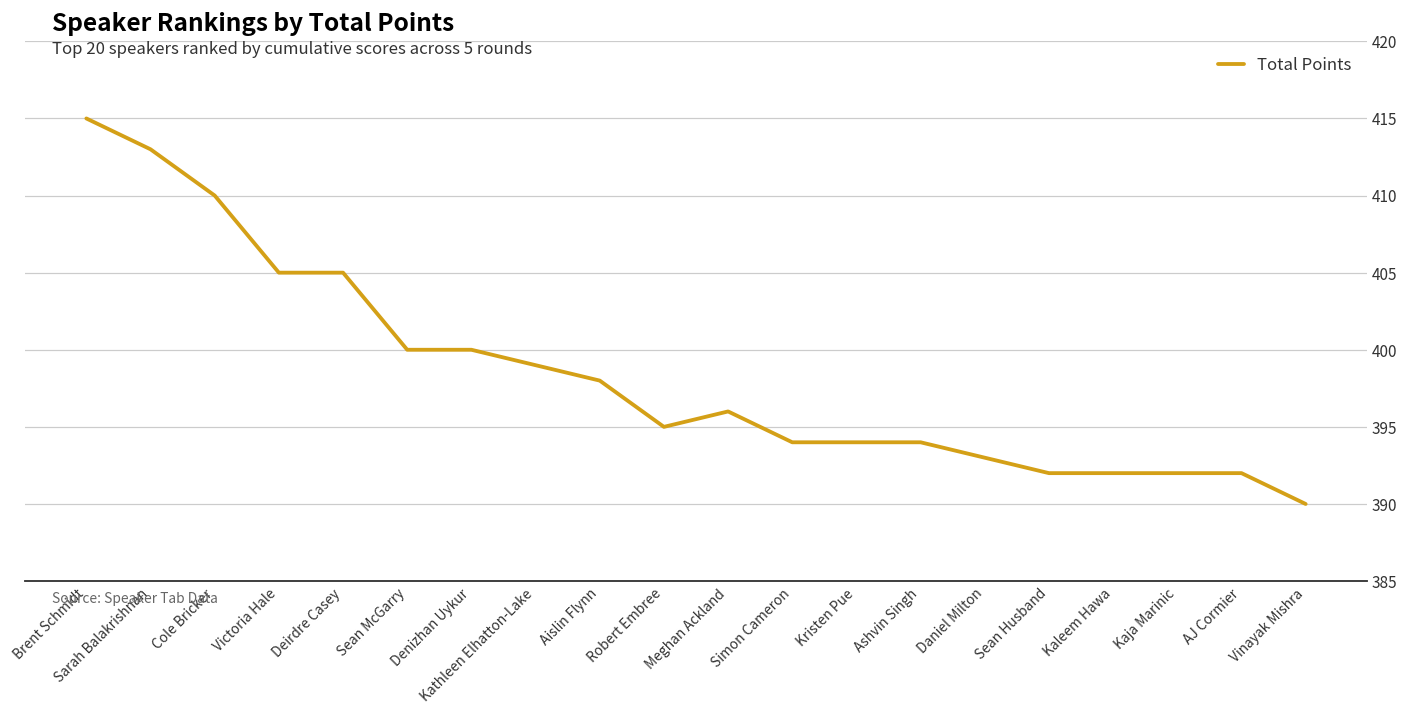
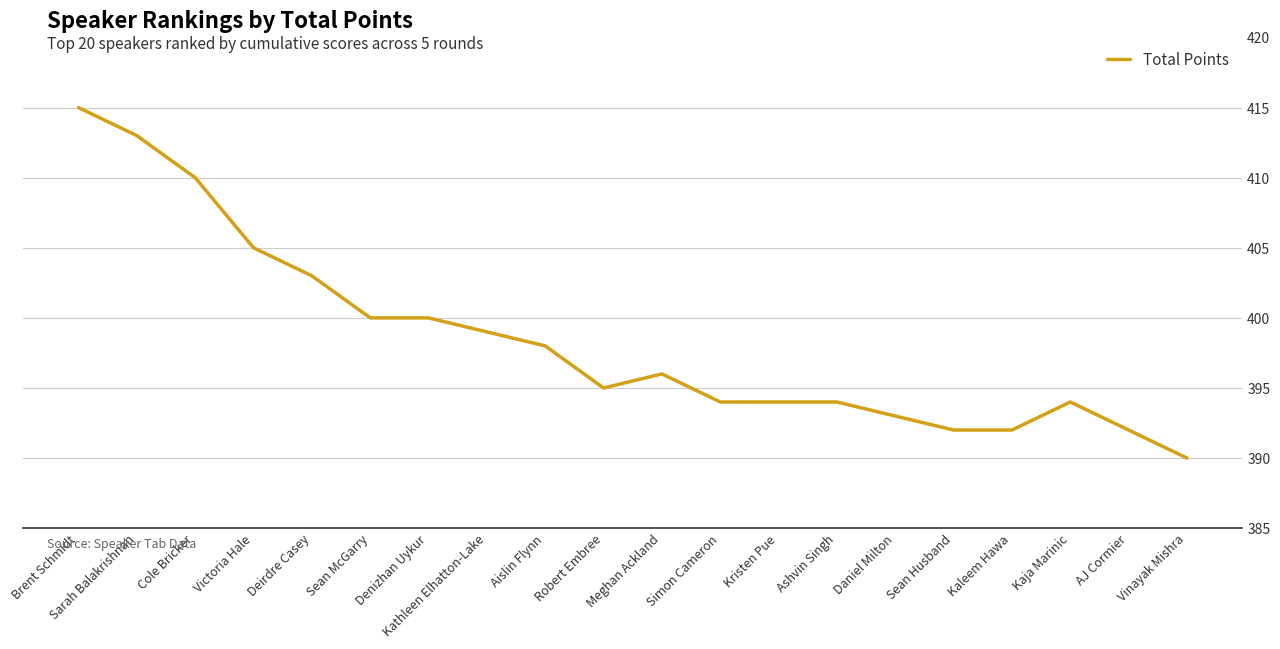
  {
    "Brent Schmidt": 415,
    "Sarah Balakrishnan": 413,
    "Cole Bricker": 410,
    "Victoria Hale": 405,
-   "Deirdre Casey": 405,
+   "Deirdre Casey": 403,
    "Sean McGarry": 400,
    "Denizhan Uykur": 400,
    "Kathleen Elhatton-Lake": 399,
    "Aislin Flynn": 398,
    "Robert Embree": 395,
    "Meghan Ackland": 396,
    "Simon Cameron": 394,
    "Kristen Pue": 394,
    "Ashvin Singh": 394,
    "Daniel Milton": 393,
    "Sean Husband": 392,
    "Kaleem Hawa": 392,
-   "Kaja Marinic": 392,
+   "Kaja Marinic": 394,
    "AJ Cormier": 392,
    "Vinayak Mishra": 390
  }
